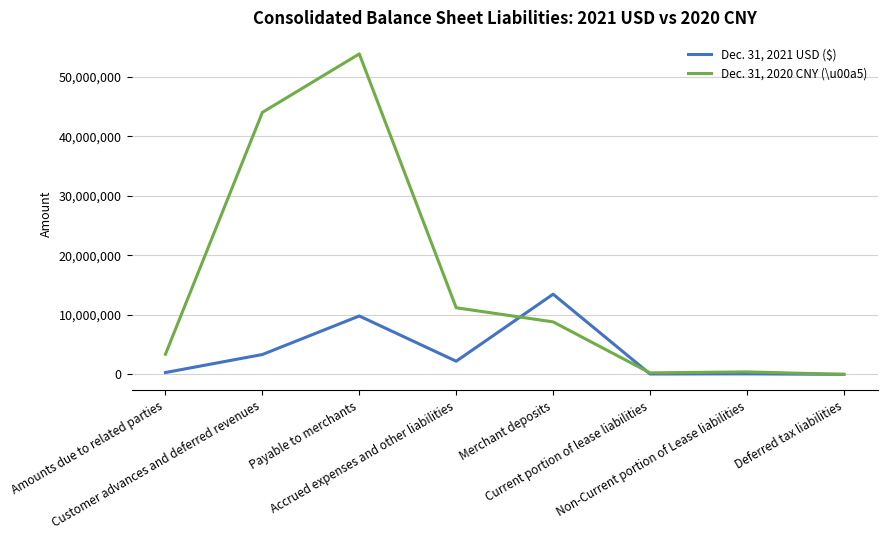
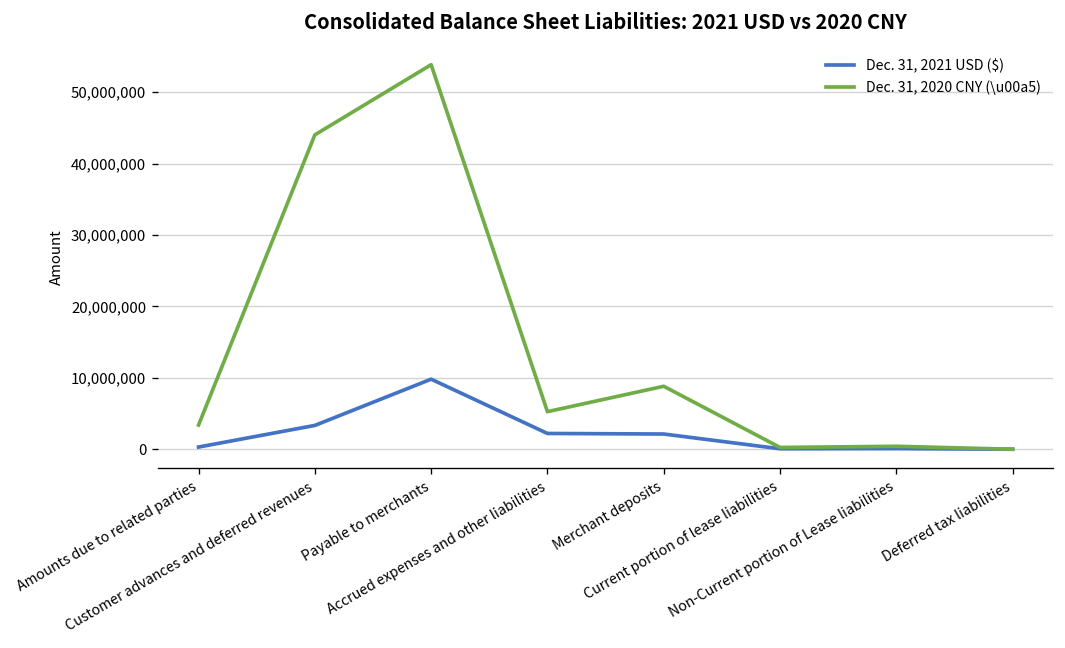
  {
    "Dec. 31, 2021 USD ($)": {
      "Amounts due to related parties": "0",
      "Customer advances and deferred revenues": "3,000,000",
      "Payable to merchants": "10,000,000",
      "Accrued expenses and other liabilities": "2,000,000",
-     "Merchant deposits": "13,000,000"
+     "Merchant deposits": "2,000,000"
    },
    "Dec. 31, 2020 CNY (\\u00a5)": {
      "Amounts due to related parties": "3,000,000",
      "Customer advances and deferred revenues": "44,000,000",
      "Payable to merchants": "54,000,000",
-     "Accrued expenses and other liabilities": "11,000,000",
+     "Accrued expenses and other liabilities": "5,000,000",
      "Merchant deposits": "9,000,000"
    }
  }
